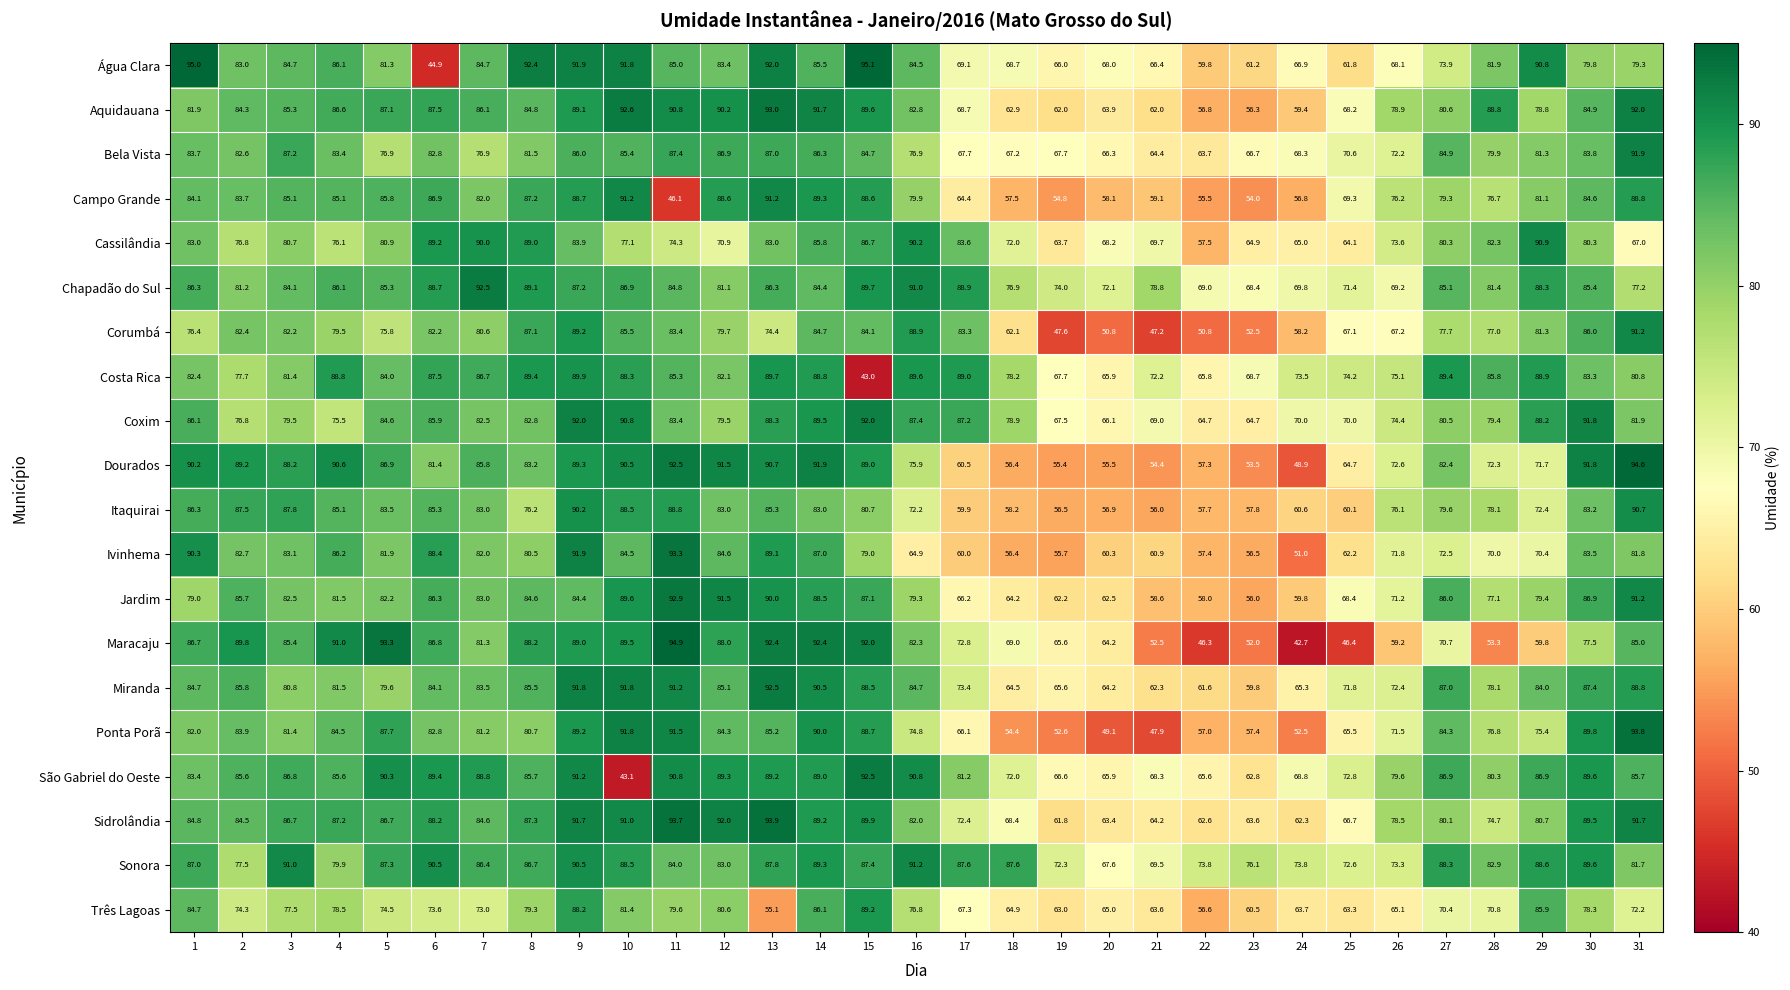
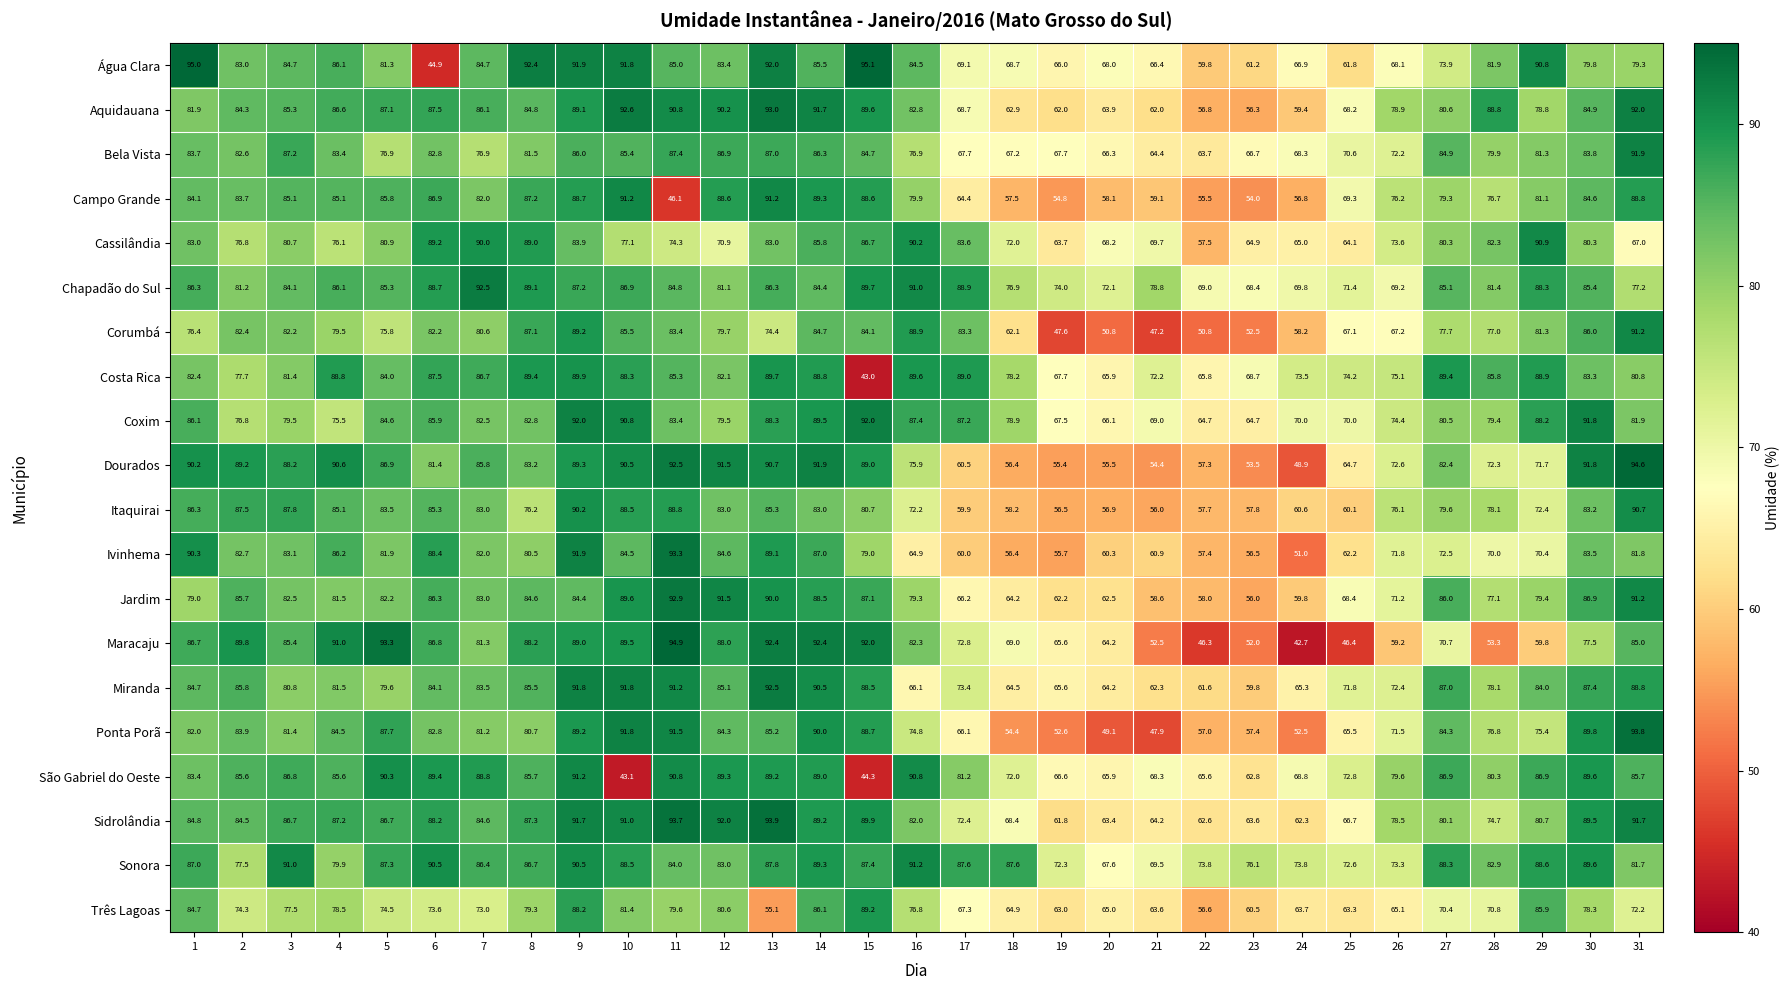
  {
    "Miranda": {
      "1": 84.7,
      "2": 85.8,
      "3": 80.8,
      "4": 81.5,
      "5": 79.6,
      "6": 84.1,
      "7": 83.5,
      "8": 85.5,
      "9": 91.8,
      "10": 91.8,
      "11": 91.2,
      "12": 85.1,
      "13": 92.5,
      "14": 90.5,
      "15": 88.5,
-     "16": 84.7,
+     "16": 66.1,
      "17": 73.4,
      "18": 64.5,
      "19": 65.6,
      "20": 64.2,
      "21": 62.3,
      "22": 61.6,
      "23": 59.8,
      "24": 65.3,
      "25": 71.8,
      "26": 72.4,
      "27": 87.0,
      "28": 78.1,
      "29": 84.0,
      "30": 87.4,
      "31": 88.8
    },
    "São Gabriel do Oeste": {
      "1": 83.4,
      "2": 85.6,
      "3": 86.8,
      "4": 85.6,
      "5": 90.3,
      "6": 89.4,
      "7": 88.8,
      "8": 85.7,
      "9": 91.2,
      "10": 43.1,
      "11": 90.8,
      "12": 89.3,
      "13": 89.2,
      "14": 89.0,
-     "15": 92.5,
+     "15": 44.3,
      "16": 90.8,
      "17": 81.2,
      "18": 72.0,
      "19": 66.6,
      "20": 65.9,
      "21": 68.3,
      "22": 65.6,
      "23": 62.8,
      "24": 68.8,
      "25": 72.8,
      "26": 79.6,
      "27": 86.9,
      "28": 80.3,
      "29": 86.9,
      "30": 89.6,
      "31": 85.7
    }
  }
